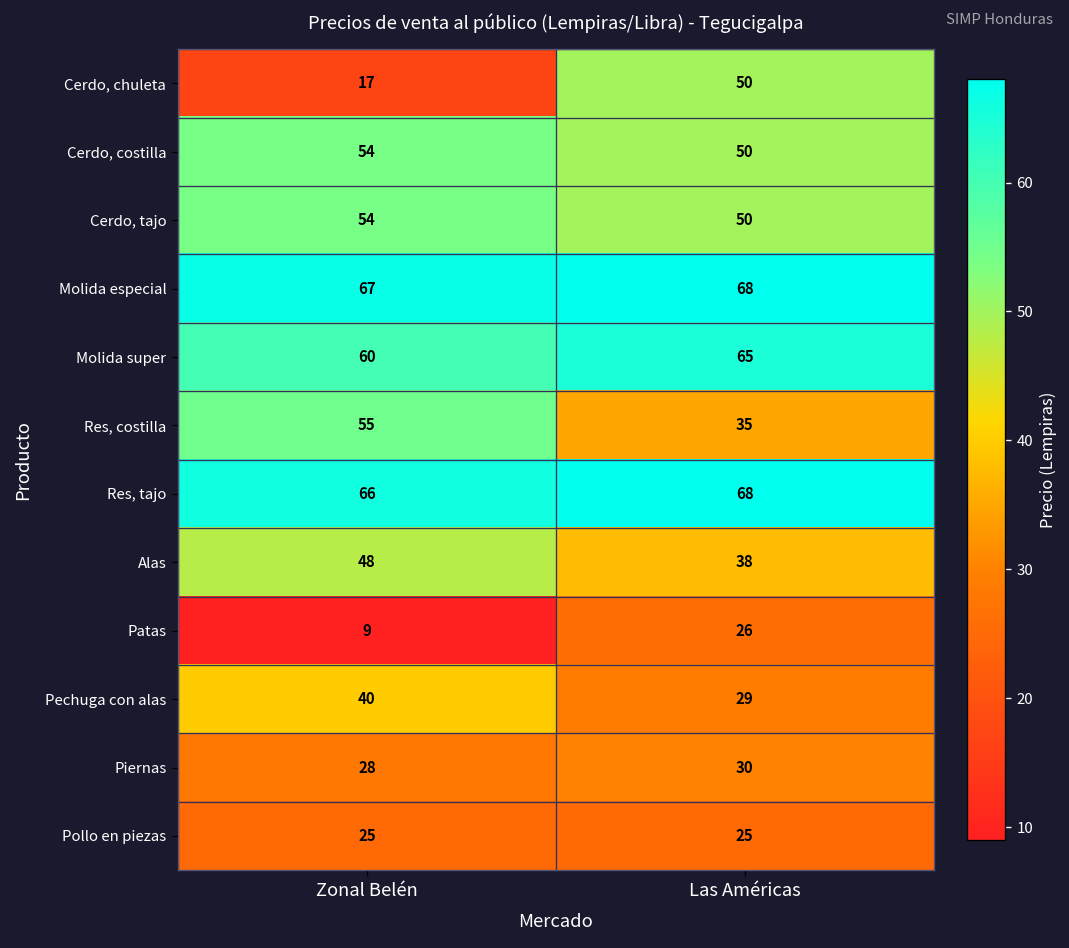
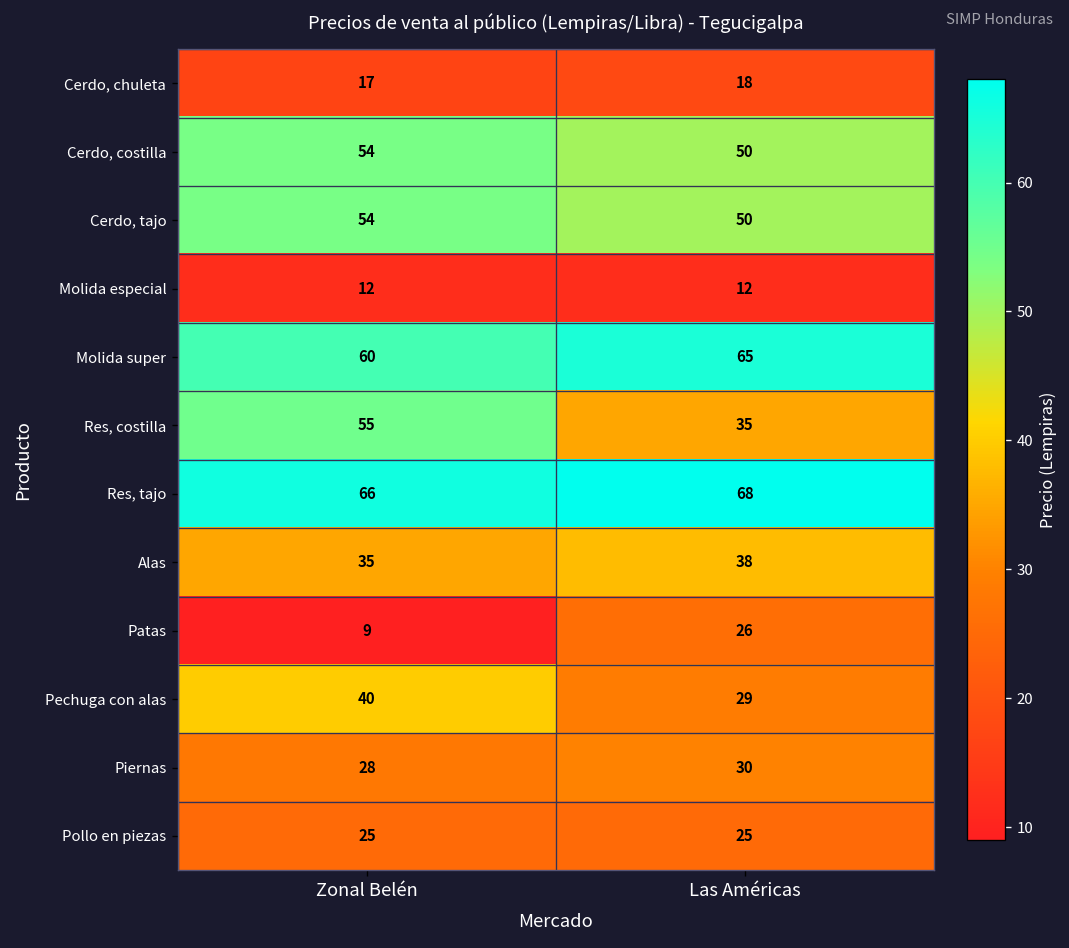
  {
    "Cerdo, chuleta": {
      "Zonal Belén": 17,
-     "Las Américas": 50
+     "Las Américas": 18
    },
    "Cerdo, costilla": {
      "Zonal Belén": 54,
      "Las Américas": 50
    },
    "Cerdo, tajo": {
      "Zonal Belén": 54,
      "Las Américas": 50
    },
    "Molida especial": {
-     "Zonal Belén": 67,
-     "Las Américas": 68
+     "Zonal Belén": 12,
+     "Las Américas": 12
    },
    "Molida super": {
      "Zonal Belén": 60,
      "Las Américas": 65
    },
    "Res, costilla": {
      "Zonal Belén": 55,
      "Las Américas": 35
    },
    "Res, tajo": {
      "Zonal Belén": 66,
      "Las Américas": 68
    },
    "Alas": {
-     "Zonal Belén": 48,
+     "Zonal Belén": 35,
      "Las Américas": 38
    },
    "Patas": {
      "Zonal Belén": 9,
      "Las Américas": 26
    },
    "Pechuga con alas": {
      "Zonal Belén": 40,
      "Las Américas": 29
    },
    "Piernas": {
      "Zonal Belén": 28,
      "Las Américas": 30
    },
    "Pollo en piezas": {
      "Zonal Belén": 25,
      "Las Américas": 25
    }
  }
